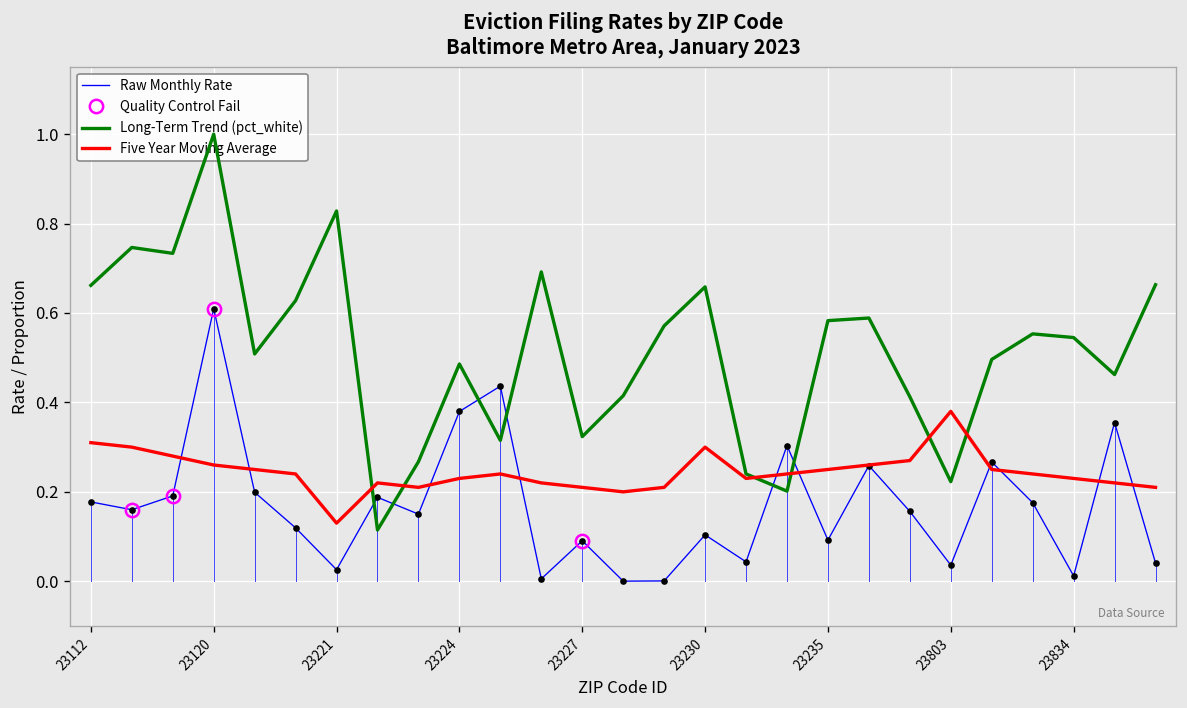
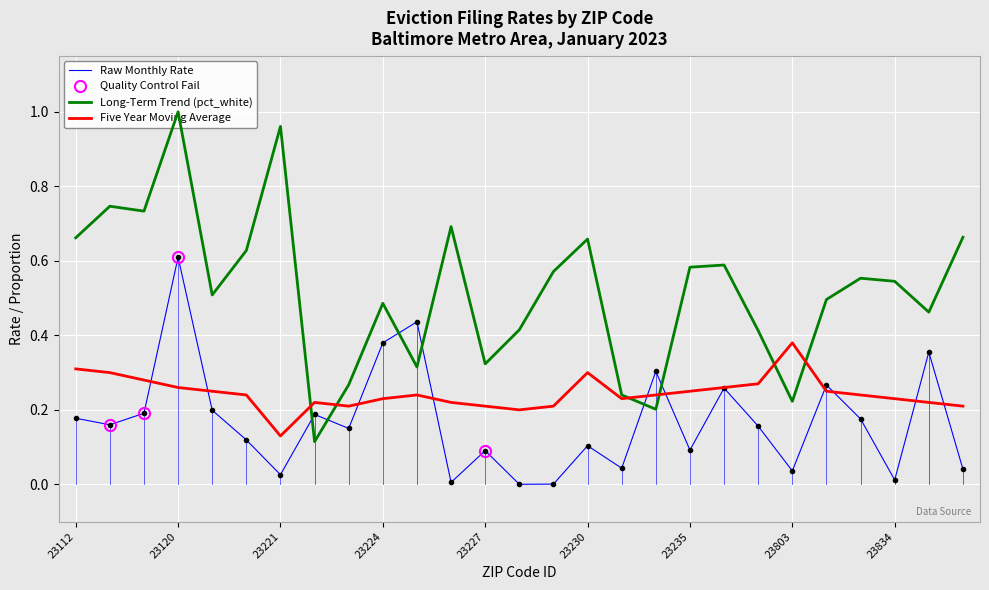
  {
    "Long-Term Trend (pct_white)": {
      "23112": 0.66,
-     "23221": 0.83,
+     "23221": 0.96,
      "23224": 0.49,
      "23227": 0.32,
      "23230": 0.66,
      "23235": 0.58,
      "23803": 0.22,
      "23834": 0.55
    },
    "Five Year Moving Average": {
      "23112": 0.31,
      "23120": 0.26,
      "23221": 0.13,
      "23224": 0.23,
      "23227": 0.21,
      "23230": 0.30,
      "23235": 0.25,
      "23803": 0.38,
      "23834": 0.23
    }
  }
